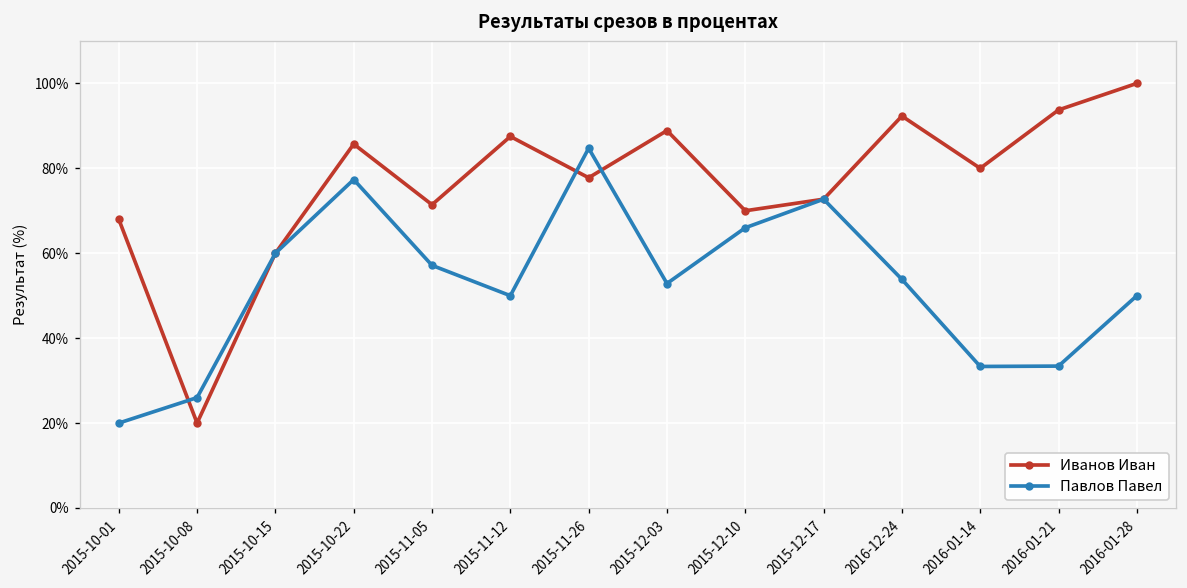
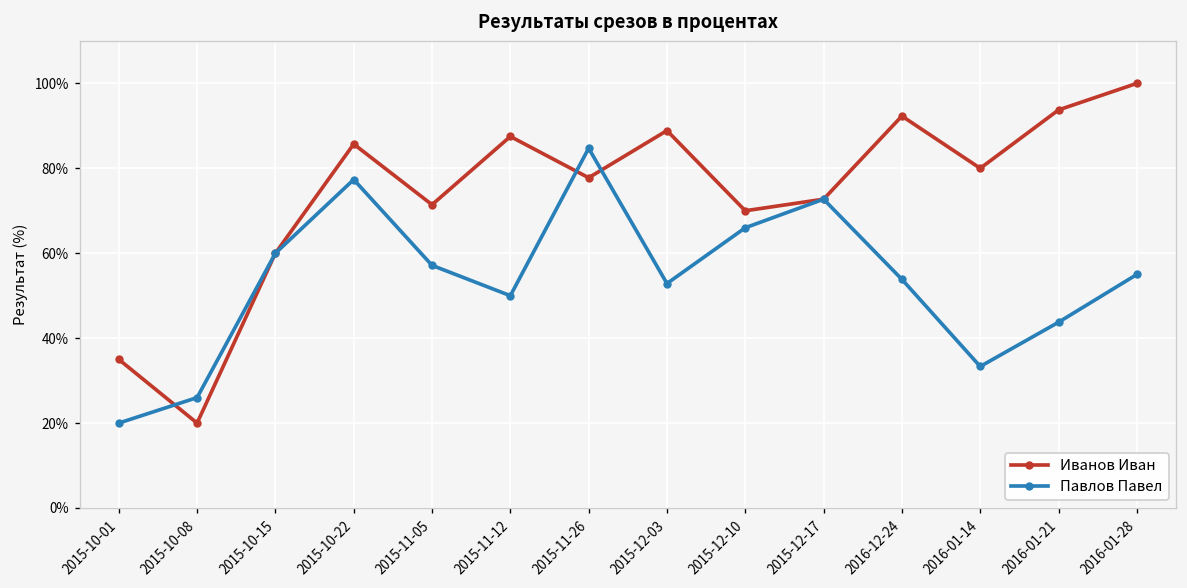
  {
    "Иванов Иван": {
-     "2015-10-01": "68%",
+     "2015-10-01": "35%",
      "2015-10-08": "20%",
      "2015-10-22": "86%",
      "2015-11-05": "71%",
      "2015-11-12": "88%",
      "2015-11-26": "78%",
      "2015-12-03": "89%",
      "2015-12-10": "70%",
      "2016-12-24": "92%",
      "2016-01-14": "80%",
      "2016-01-21": "94%",
      "2016-01-28": "100%"
    },
    "Павлов Павел": {
      "2015-10-01": "20%",
      "2015-10-08": "26%",
      "2015-10-22": "77%",
      "2015-11-05": "57%",
      "2015-11-12": "50%",
      "2015-11-26": "85%",
      "2015-12-03": "53%",
      "2015-12-10": "66%",
      "2016-12-24": "54%",
      "2016-01-14": "33%",
-     "2016-01-21": "33%",
-     "2016-01-28": "50%"
+     "2016-01-21": "44%",
+     "2016-01-28": "55%"
    }
  }
